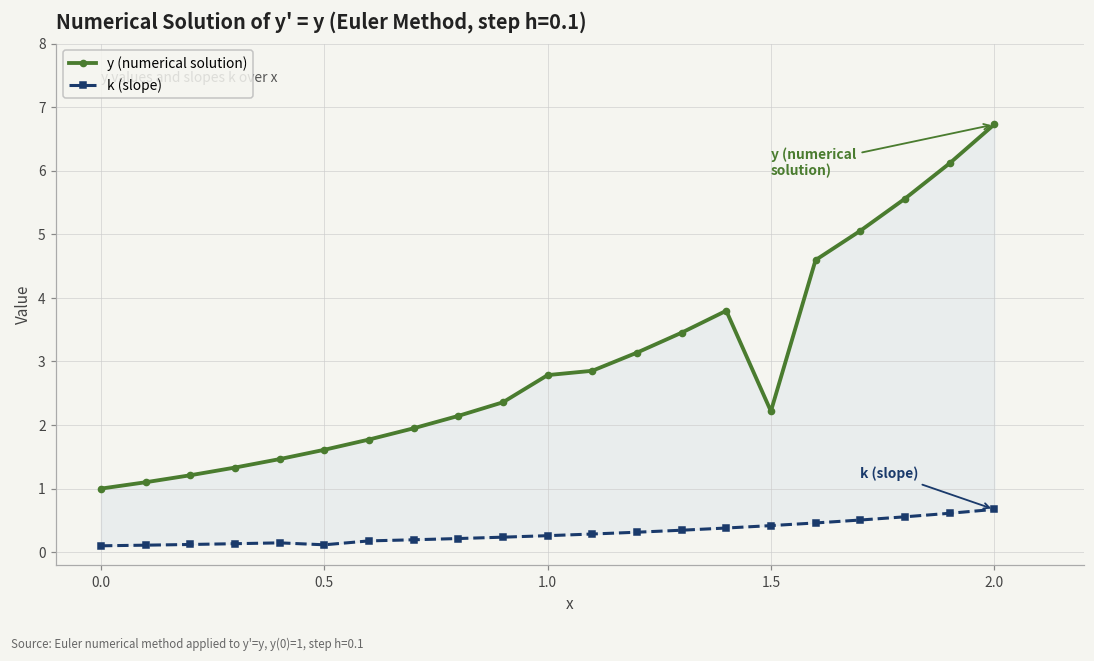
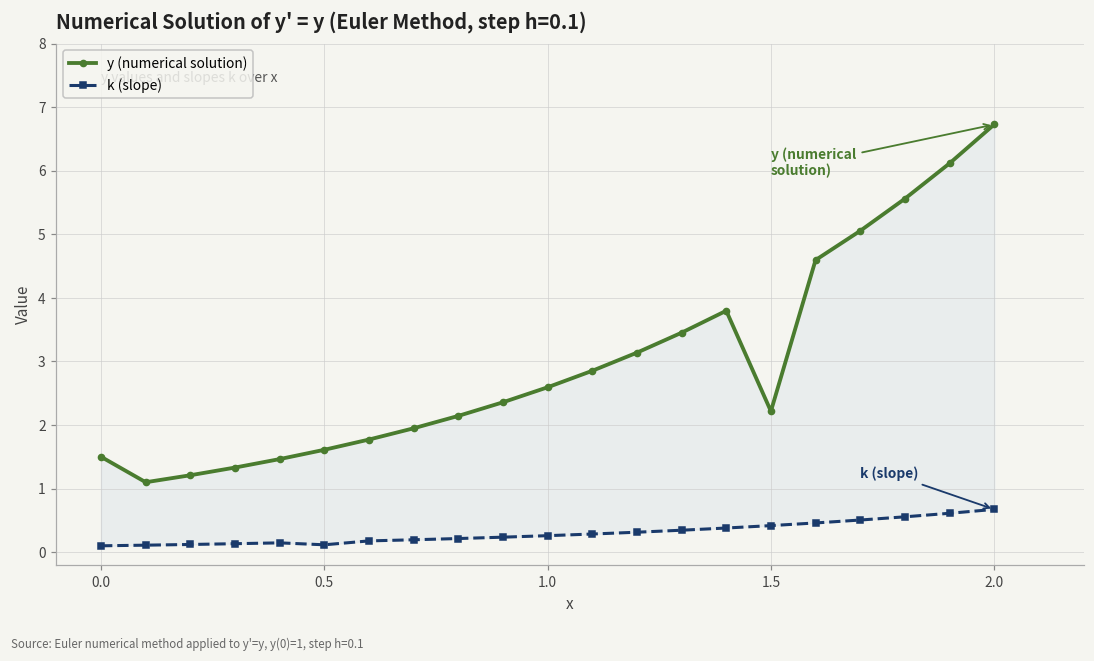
  {
    "y (numerical solution)": {
-     "0.0": 1.0,
+     "0.0": 1.5,
      "0.5": 1.6,
-     "1.0": 2.8,
+     "1.0": 2.6,
      "1.5": 2.2,
      "2.0": 6.7
    },
    "k (slope)": {
      "0.0": 0.1,
      "0.5": 0.1,
      "1.0": 0.3,
      "1.5": 0.4,
      "2.0": 0.7
    }
  }
